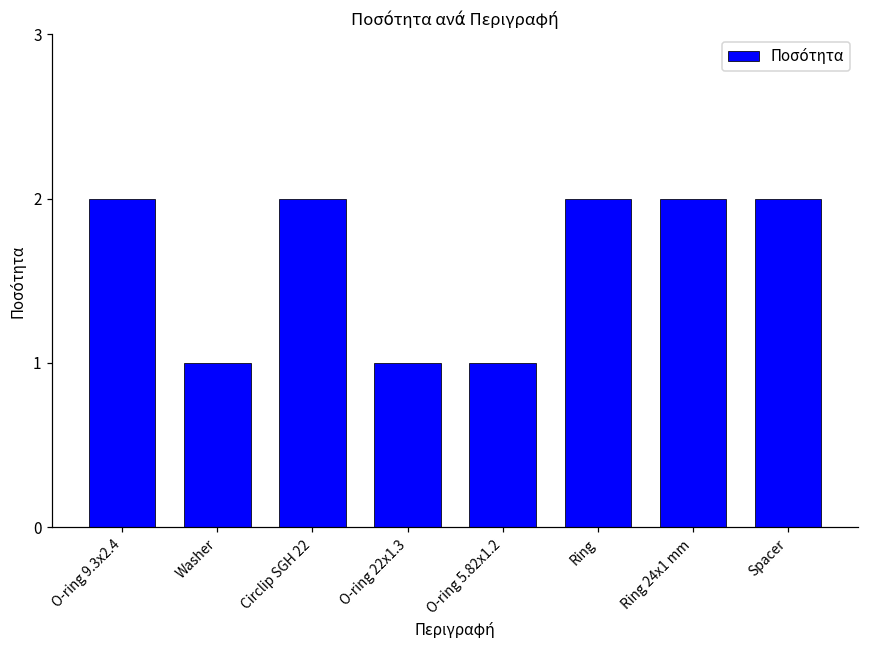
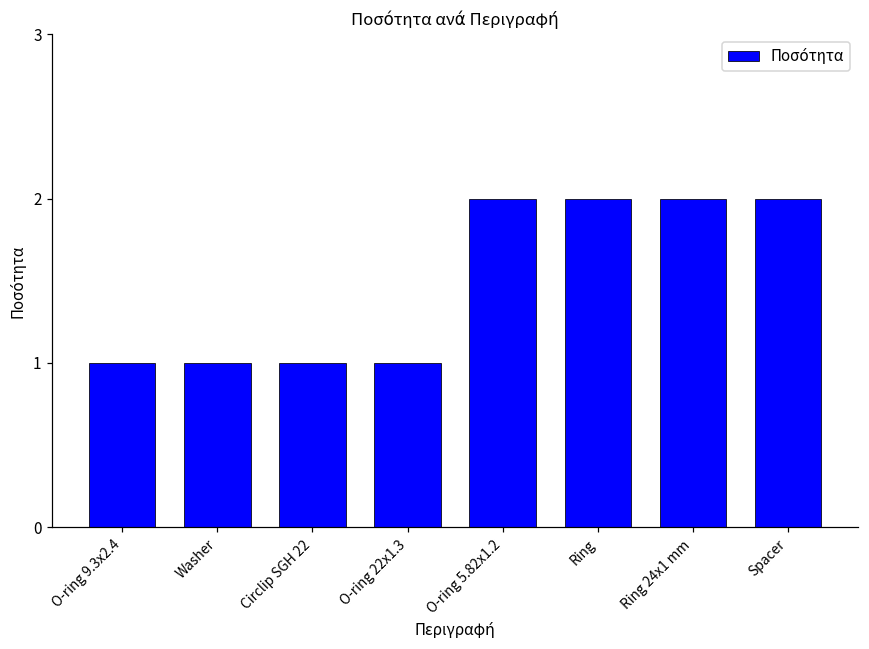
  {
-   "O-ring 9.3x2.4": 2,
+   "O-ring 9.3x2.4": 1,
    "Washer": 1,
-   "Circlip SGH 22": 2,
+   "Circlip SGH 22": 1,
    "O-ring 22x1.3": 1,
-   "O-ring 5.82x1.2": 1,
+   "O-ring 5.82x1.2": 2,
    "Ring": 2,
    "Ring 24x1 mm": 2,
    "Spacer": 2
  }
